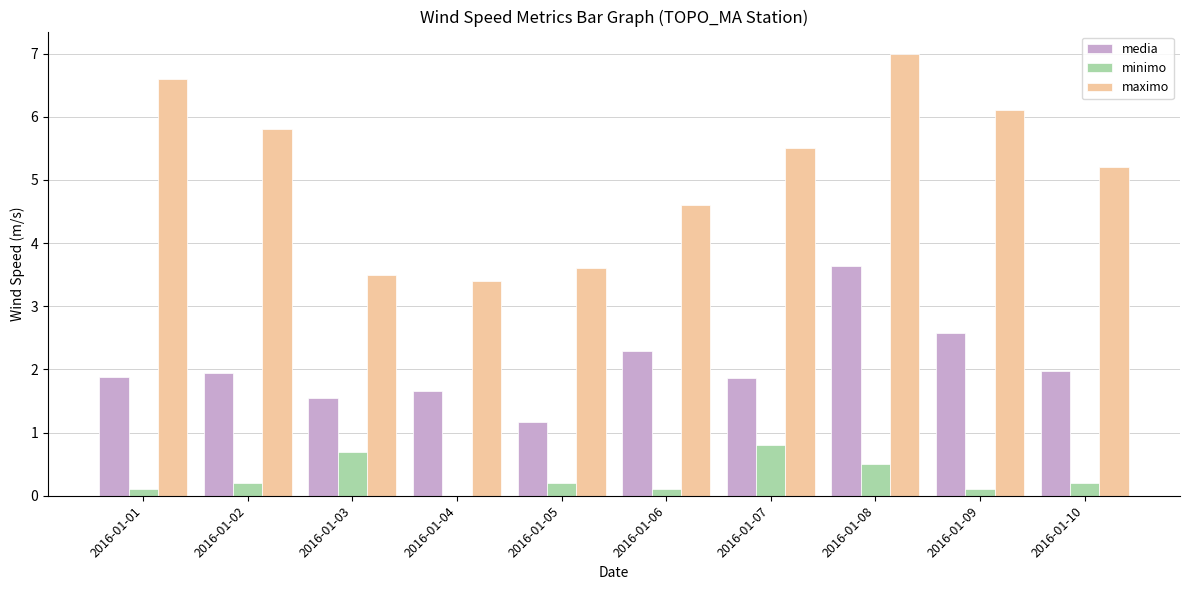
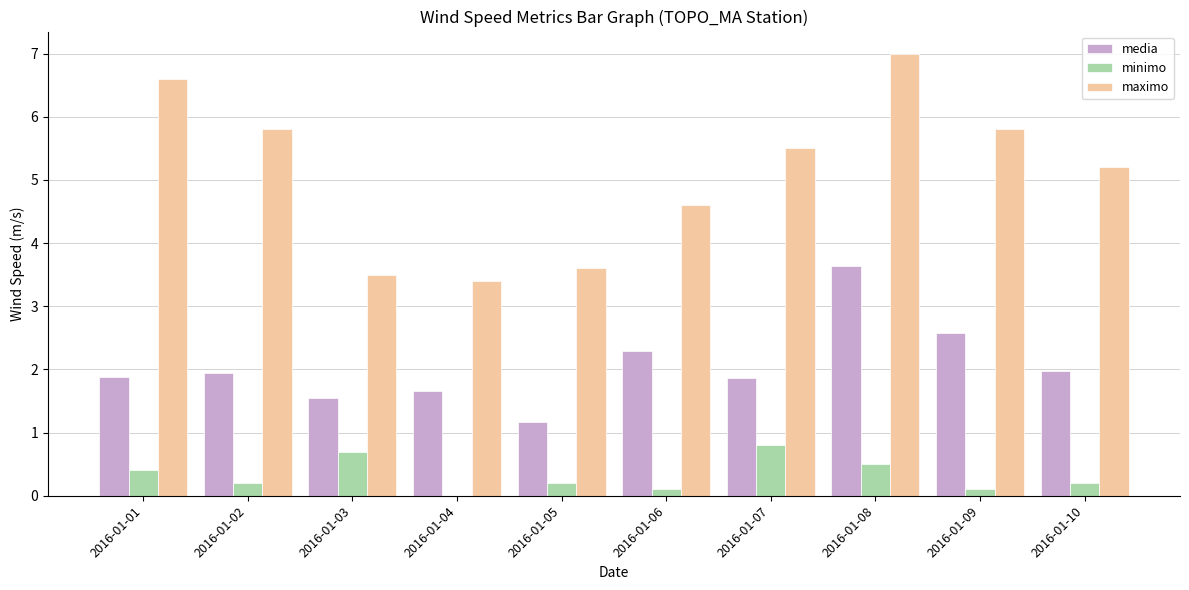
  {
    "media": {
      "2016-01-01": 1.9,
      "2016-01-02": 1.9,
      "2016-01-03": 1.6,
      "2016-01-04": 1.7,
      "2016-01-05": 1.2,
      "2016-01-06": 2.3,
      "2016-01-07": 1.9,
      "2016-01-08": 3.6,
      "2016-01-09": 2.6,
      "2016-01-10": 2.0
    },
    "minimo": {
-     "2016-01-01": 0.1,
+     "2016-01-01": 0.4,
      "2016-01-02": 0.2,
      "2016-01-03": 0.7,
      "2016-01-04": 0.0,
      "2016-01-05": 0.2,
      "2016-01-06": 0.1,
      "2016-01-07": 0.8,
      "2016-01-08": 0.5,
      "2016-01-09": 0.1,
      "2016-01-10": 0.2
    },
    "maximo": {
      "2016-01-01": 6.6,
      "2016-01-02": 5.8,
      "2016-01-03": 3.5,
      "2016-01-04": 3.4,
      "2016-01-05": 3.6,
      "2016-01-06": 4.6,
      "2016-01-07": 5.5,
      "2016-01-08": 7.0,
-     "2016-01-09": 6.1,
+     "2016-01-09": 5.8,
      "2016-01-10": 5.2
    }
  }
